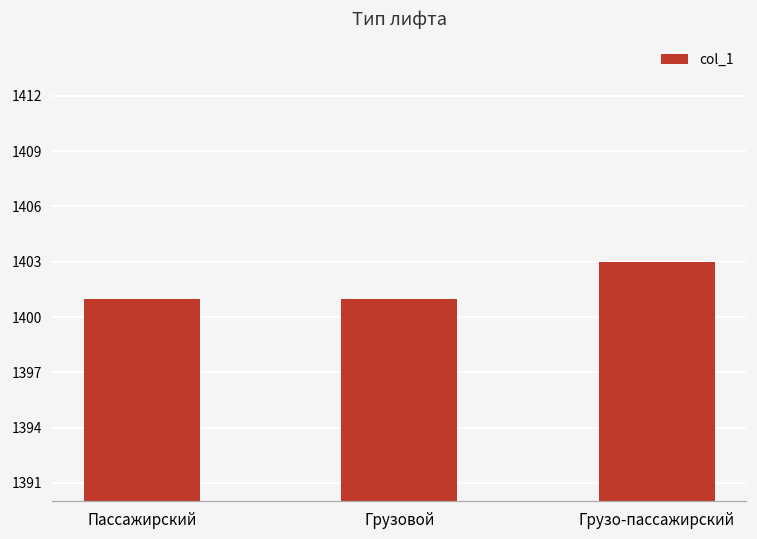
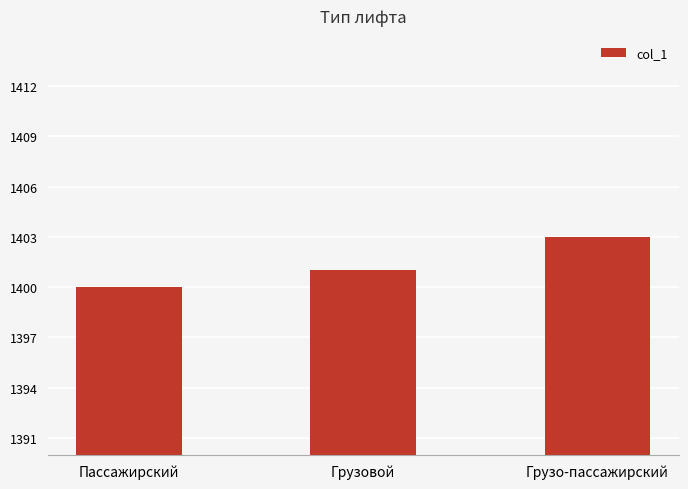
  {
-   "Пассажирский": 1401,
+   "Пассажирский": 1400,
    "Грузовой": 1401,
    "Грузо-пассажирский": 1403
  }
